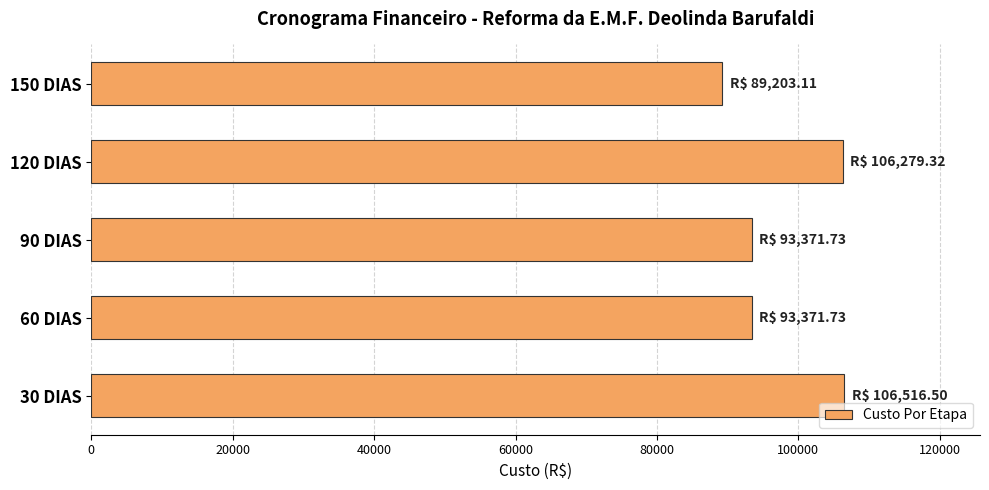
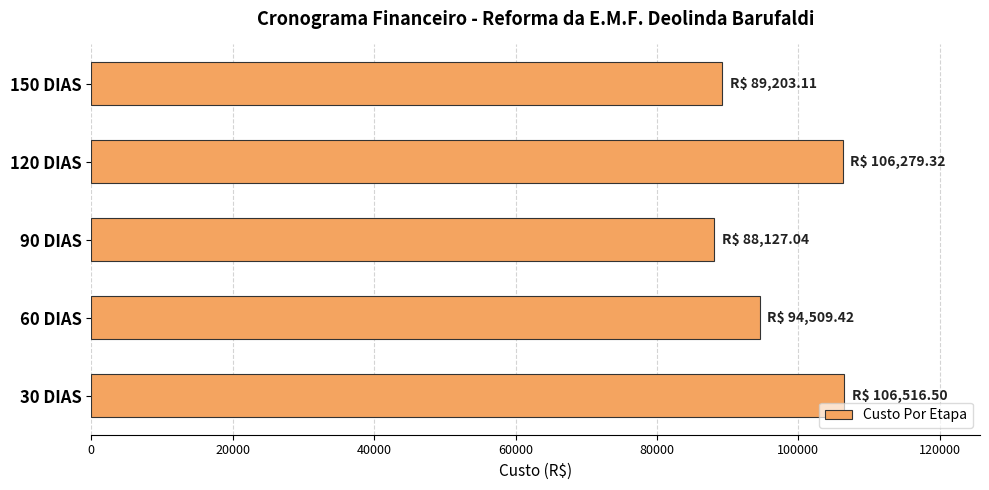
  {
    "150 DIAS": "89,203.11",
    "120 DIAS": "106,279.32",
-   "90 DIAS": "93,371.73",
-   "60 DIAS": "93,371.73",
+   "90 DIAS": "88,127.04",
+   "60 DIAS": "94,509.42",
    "30 DIAS": "106,516.50"
  }
